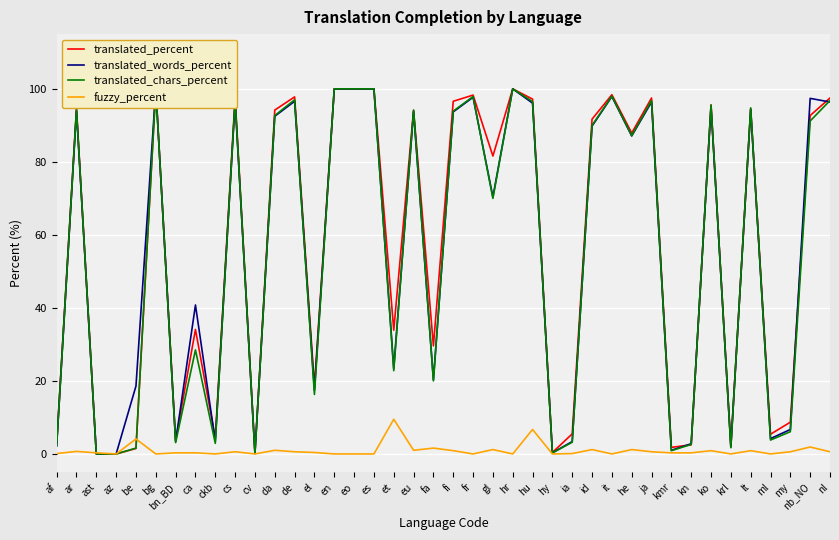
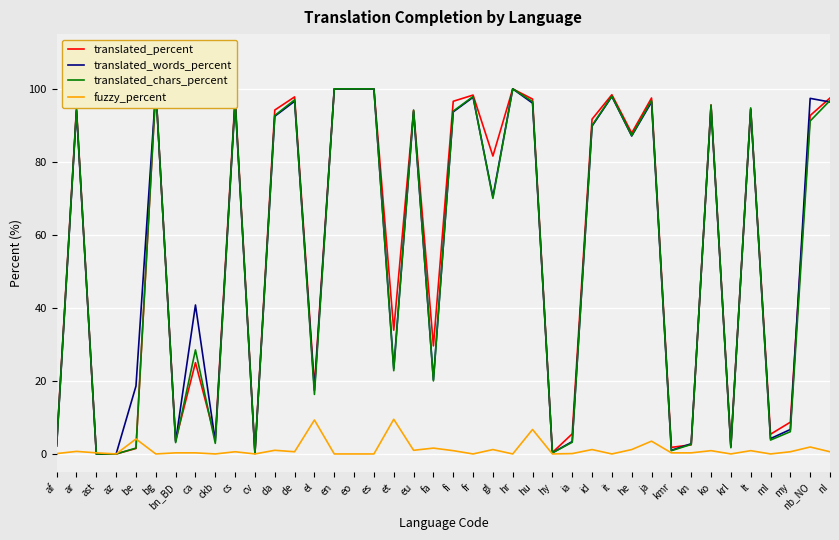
  {
    "translated_percent": {
-     "ca": 34,
+     "ca": 25,
      "ckb": 4,
      "da": 94,
      "de": 98,
      "el": 19,
      "et": 34,
      "fa": 30,
      "fi": 97,
      "gl": 82,
      "ia": 6,
      "id": 92,
      "he": 88,
      "ja": 98,
      "kmr": 2,
      "ml": 5,
      "my": 9,
      "nb_NO": 93,
      "nl": 98
    },
    "translated_words_percent": {
      "be": 19,
      "ca": 41,
      "el": 17,
      "nb_NO": 97
    },
    "translated_chars_percent": {
      "ca": 29,
      "el": 16,
      "nb_NO": 91
    },
    "fuzzy_percent": {
      "af": 0,
      "ar": 1,
      "be": 4,
      "bg": 0,
      "bn_BD": 0,
      "ca": 0,
      "ckb": 0,
      "cs": 1,
      "da": 1,
      "de": 1,
-     "el": 0,
+     "el": 9,
      "en": 0,
      "eo": 0,
      "es": 0,
      "et": 10,
      "eu": 1,
      "fa": 2,
      "fi": 1,
      "fr": 0,
      "gl": 1,
      "hr": 0,
      "hu": 7,
      "ia": 0,
      "id": 1,
      "it": 0,
      "he": 1,
-     "ja": 1,
+     "ja": 4,
      "kn": 0,
      "ko": 1,
      "krl": 0,
      "lt": 1,
      "ml": 0,
      "my": 1,
      "nb_NO": 2,
      "nl": 1
    }
  }
